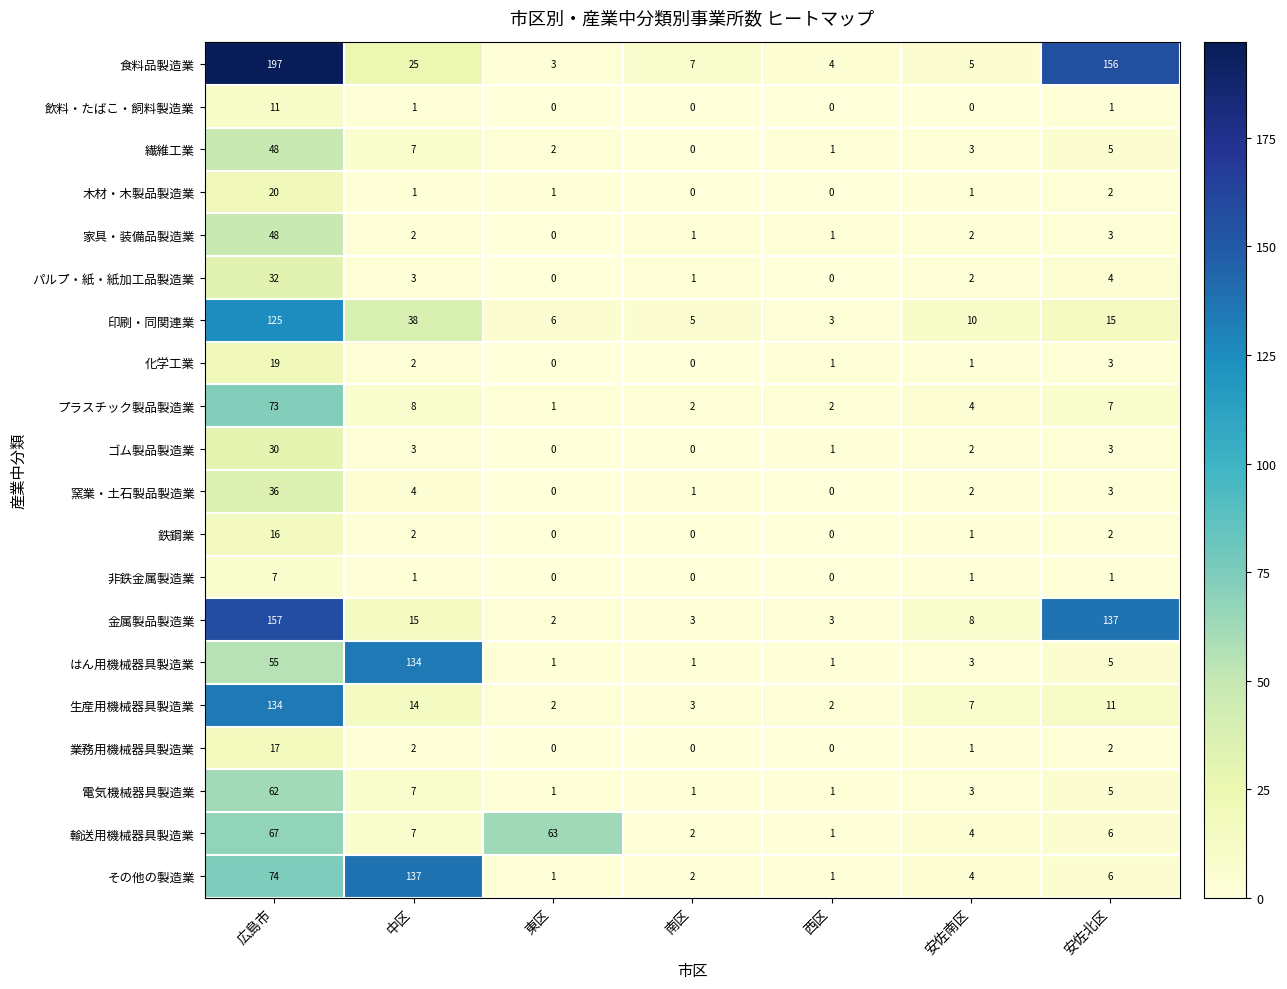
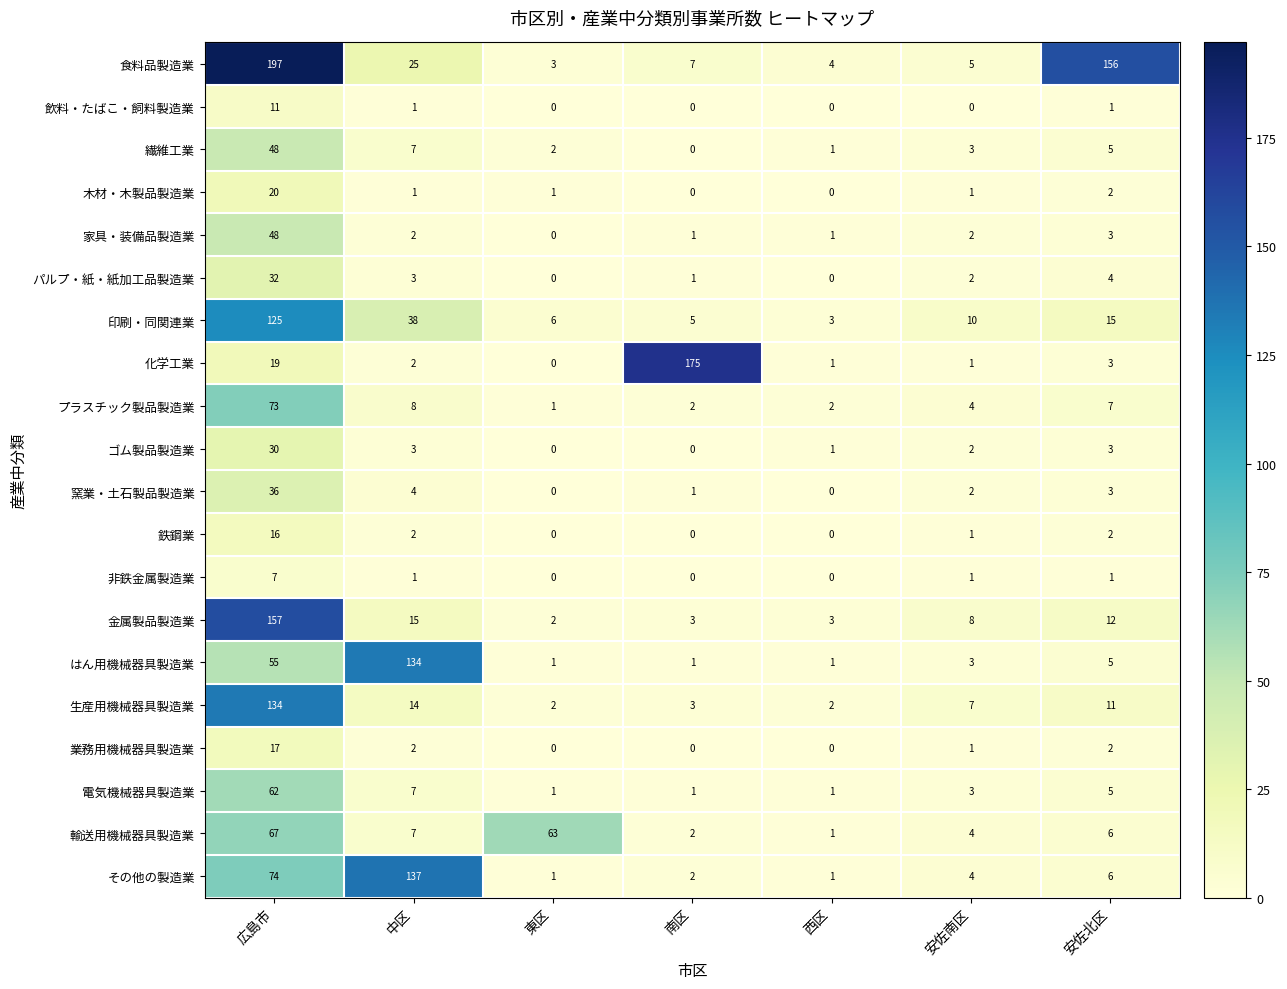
  {
    "食料品製造業": {
      "広島市": 197,
      "中区": 25,
      "東区": 3,
      "南区": 7,
      "西区": 4,
      "安佐南区": 5,
      "安佐北区": 156
    },
    "飲料・たばこ・飼料製造業": {
      "広島市": 11,
      "中区": 1,
      "東区": 0,
      "南区": 0,
      "西区": 0,
      "安佐南区": 0,
      "安佐北区": 1
    },
    "繊維工業": {
      "広島市": 48,
      "中区": 7,
      "東区": 2,
      "南区": 0,
      "西区": 1,
      "安佐南区": 3,
      "安佐北区": 5
    },
    "木材・木製品製造業": {
      "広島市": 20,
      "中区": 1,
      "東区": 1,
      "南区": 0,
      "西区": 0,
      "安佐南区": 1,
      "安佐北区": 2
    },
    "家具・装備品製造業": {
      "広島市": 48,
      "中区": 2,
      "東区": 0,
      "南区": 1,
      "西区": 1,
      "安佐南区": 2,
      "安佐北区": 3
    },
    "パルプ・紙・紙加工品製造業": {
      "広島市": 32,
      "中区": 3,
      "東区": 0,
      "南区": 1,
      "西区": 0,
      "安佐南区": 2,
      "安佐北区": 4
    },
    "印刷・同関連業": {
      "広島市": 125,
      "中区": 38,
      "東区": 6,
      "南区": 5,
      "西区": 3,
      "安佐南区": 10,
      "安佐北区": 15
    },
    "化学工業": {
      "広島市": 19,
      "中区": 2,
      "東区": 0,
-     "南区": 0,
+     "南区": 175,
      "西区": 1,
      "安佐南区": 1,
      "安佐北区": 3
    },
    "プラスチック製品製造業": {
      "広島市": 73,
      "中区": 8,
      "東区": 1,
      "南区": 2,
      "西区": 2,
      "安佐南区": 4,
      "安佐北区": 7
    },
    "ゴム製品製造業": {
      "広島市": 30,
      "中区": 3,
      "東区": 0,
      "南区": 0,
      "西区": 1,
      "安佐南区": 2,
      "安佐北区": 3
    },
    "窯業・土石製品製造業": {
      "広島市": 36,
      "中区": 4,
      "東区": 0,
      "南区": 1,
      "西区": 0,
      "安佐南区": 2,
      "安佐北区": 3
    },
    "鉄鋼業": {
      "広島市": 16,
      "中区": 2,
      "東区": 0,
      "南区": 0,
      "西区": 0,
      "安佐南区": 1,
      "安佐北区": 2
    },
    "非鉄金属製造業": {
      "広島市": 7,
      "中区": 1,
      "東区": 0,
      "南区": 0,
      "西区": 0,
      "安佐南区": 1,
      "安佐北区": 1
    },
    "金属製品製造業": {
      "広島市": 157,
      "中区": 15,
      "東区": 2,
      "南区": 3,
      "西区": 3,
      "安佐南区": 8,
-     "安佐北区": 137
+     "安佐北区": 12
    },
    "はん用機械器具製造業": {
      "広島市": 55,
      "中区": 134,
      "東区": 1,
      "南区": 1,
      "西区": 1,
      "安佐南区": 3,
      "安佐北区": 5
    },
    "生産用機械器具製造業": {
      "広島市": 134,
      "中区": 14,
      "東区": 2,
      "南区": 3,
      "西区": 2,
      "安佐南区": 7,
      "安佐北区": 11
    },
    "業務用機械器具製造業": {
      "広島市": 17,
      "中区": 2,
      "東区": 0,
      "南区": 0,
      "西区": 0,
      "安佐南区": 1,
      "安佐北区": 2
    },
    "電気機械器具製造業": {
      "広島市": 62,
      "中区": 7,
      "東区": 1,
      "南区": 1,
      "西区": 1,
      "安佐南区": 3,
      "安佐北区": 5
    },
    "輸送用機械器具製造業": {
      "広島市": 67,
      "中区": 7,
      "東区": 63,
      "南区": 2,
      "西区": 1,
      "安佐南区": 4,
      "安佐北区": 6
    },
    "その他の製造業": {
      "広島市": 74,
      "中区": 137,
      "東区": 1,
      "南区": 2,
      "西区": 1,
      "安佐南区": 4,
      "安佐北区": 6
    }
  }
